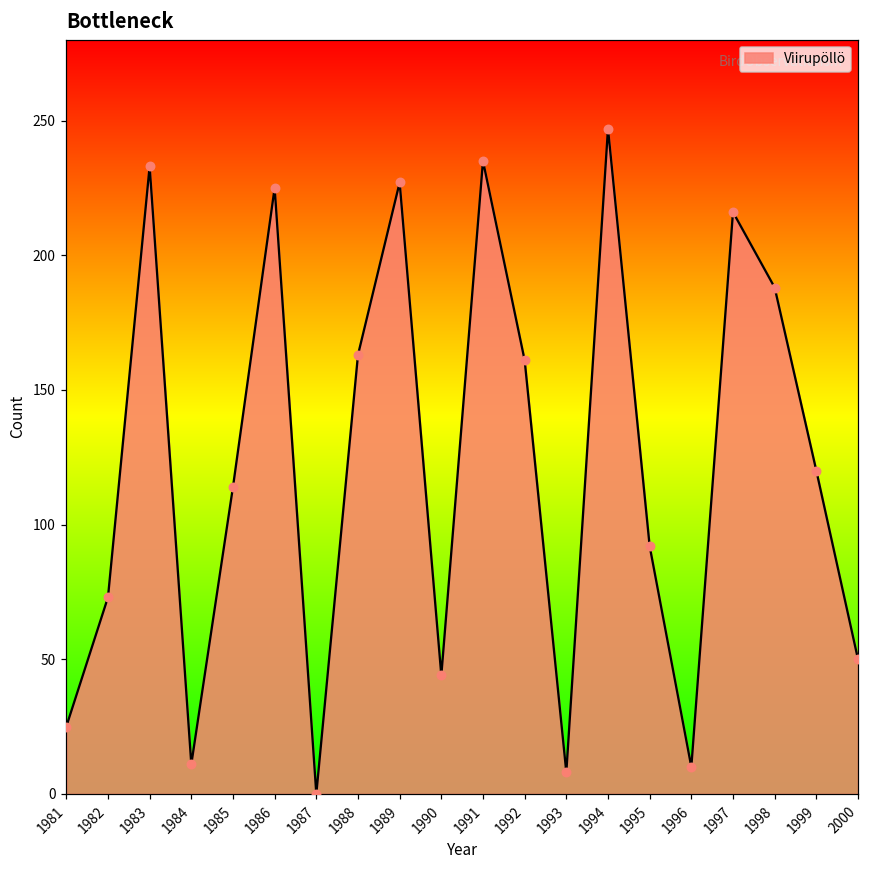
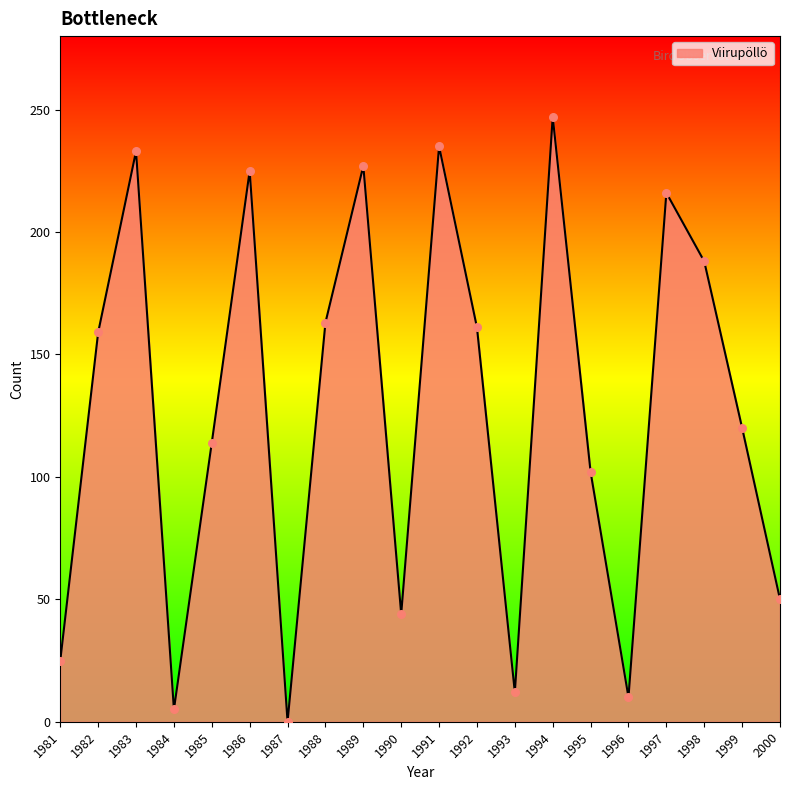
  {
    "1981": 25,
-   "1982": 73,
+   "1982": 159,
    "1983": 233,
-   "1984": 11,
+   "1984": 5,
    "1985": 114,
    "1986": 225,
    "1987": 0,
    "1988": 163,
    "1989": 227,
    "1990": 44,
    "1991": 235,
    "1992": 161,
-   "1993": 8,
+   "1993": 12,
    "1994": 247,
-   "1995": 92,
+   "1995": 102,
    "1996": 10,
    "1997": 216,
    "1998": 188,
    "1999": 120,
    "2000": 50
  }
